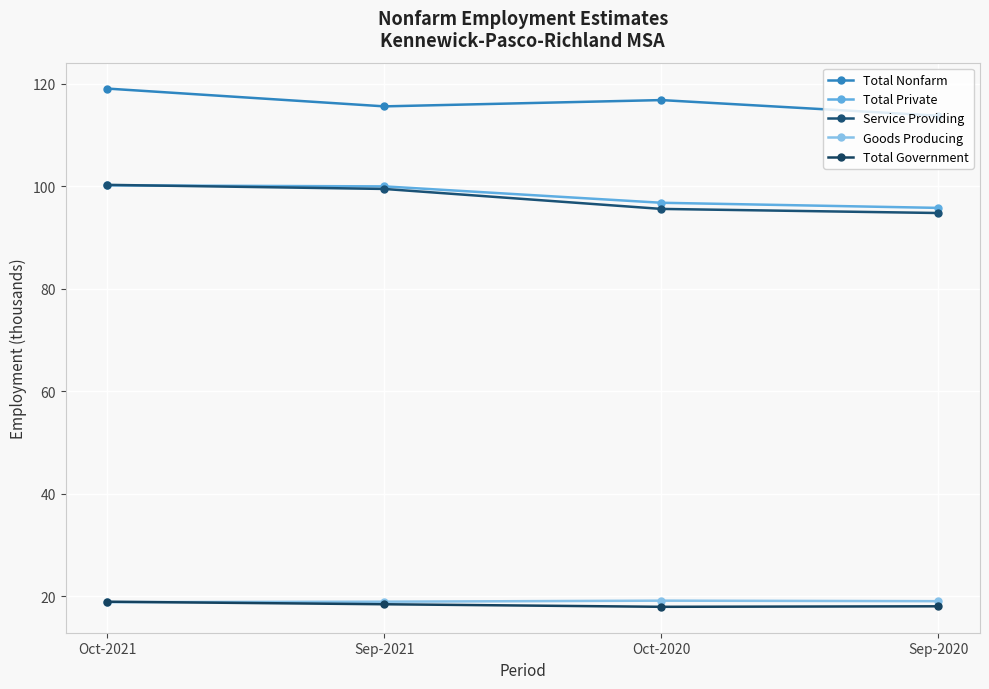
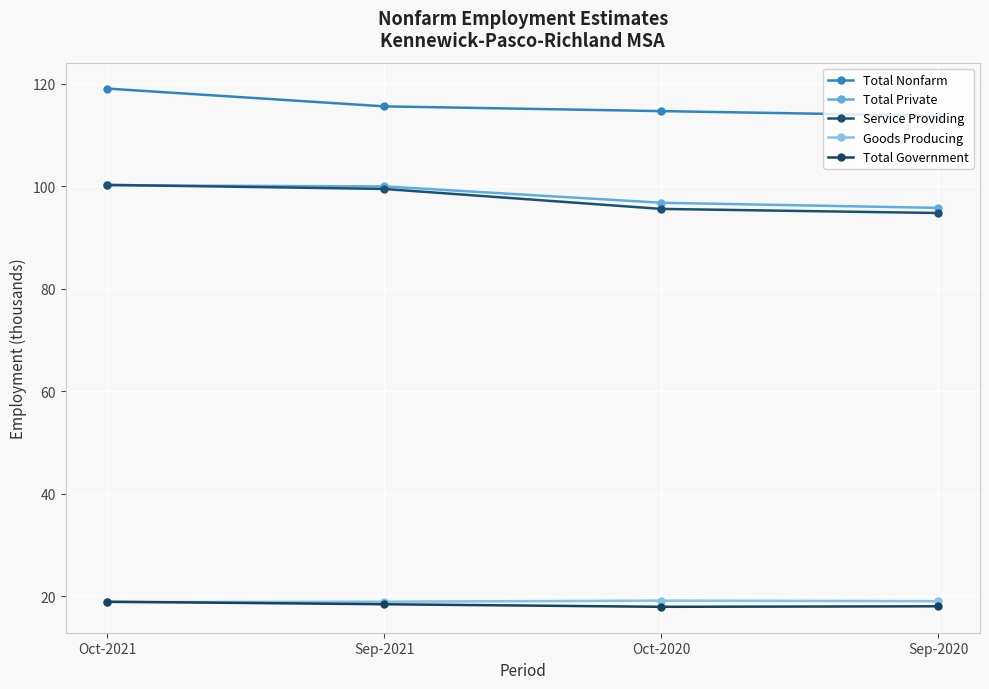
  {
    "Total Nonfarm": {
      "Oct-2021": 119,
      "Sep-2021": 116,
-     "Oct-2020": 117
+     "Oct-2020": 115
    }
  }
